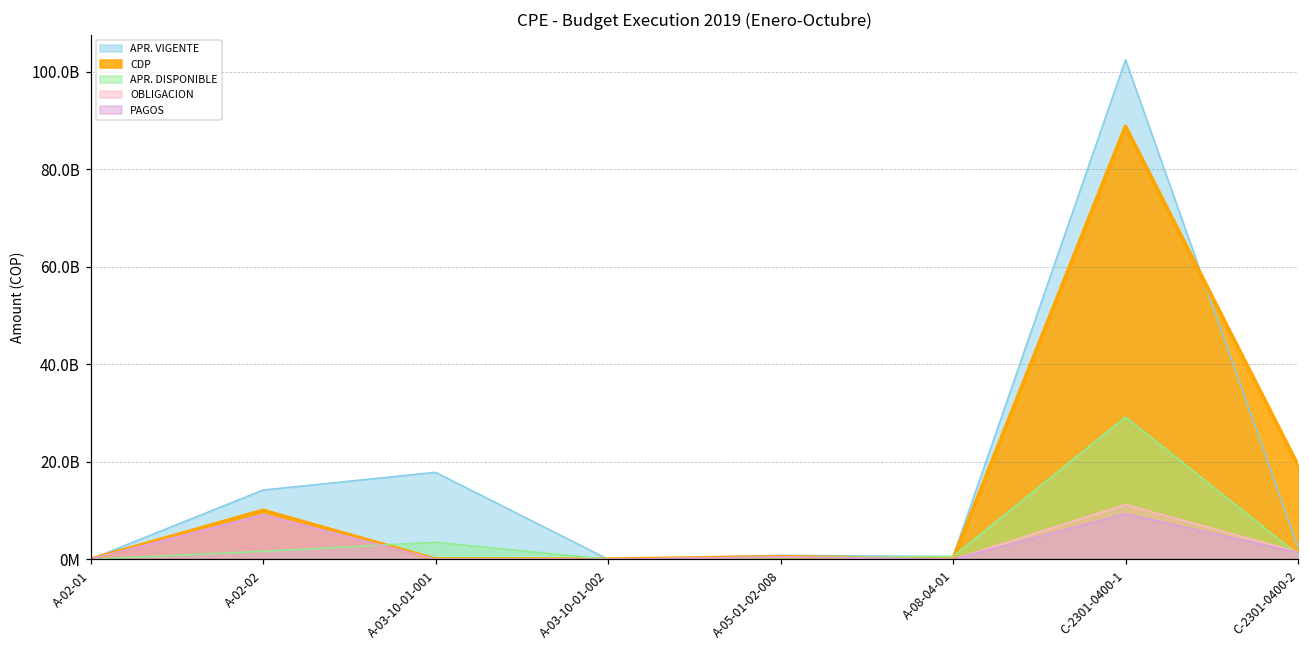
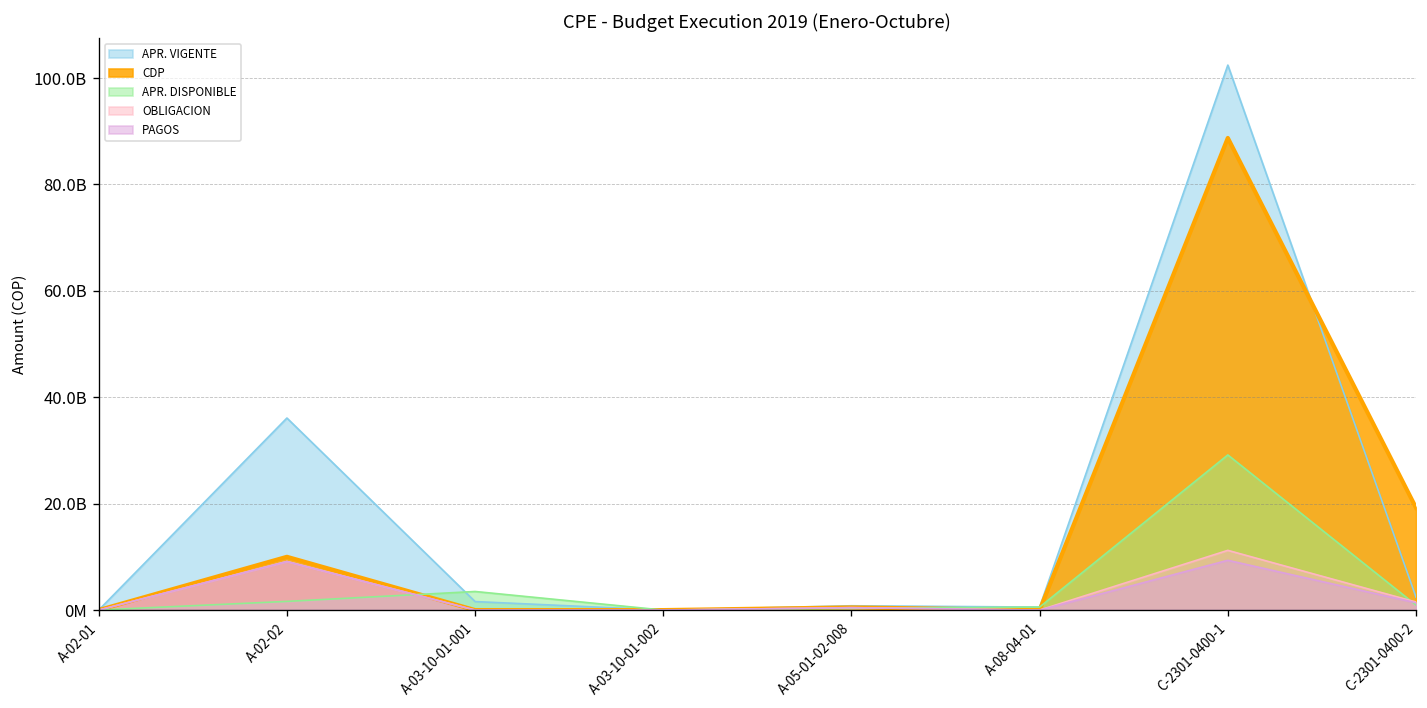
  {
    "APR. VIGENTE": {
-     "A-02-02": 14000000000,
-     "A-03-10-01-001": 18000000000,
+     "A-02-02": 36000000000,
+     "A-03-10-01-001": 2000000000,
      "C-2301-0400-1": 102000000000,
      "C-2301-0400-2": 2000000000
    },
    "CDP": {
      "A-02-02": 10000000000,
      "C-2301-0400-1": 89000000000,
      "C-2301-0400-2": 19000000000
    },
    "APR. DISPONIBLE": {
      "A-02-02": 2000000000,
      "A-03-10-01-001": 3000000000,
      "C-2301-0400-1": 29000000000
    }
  }
